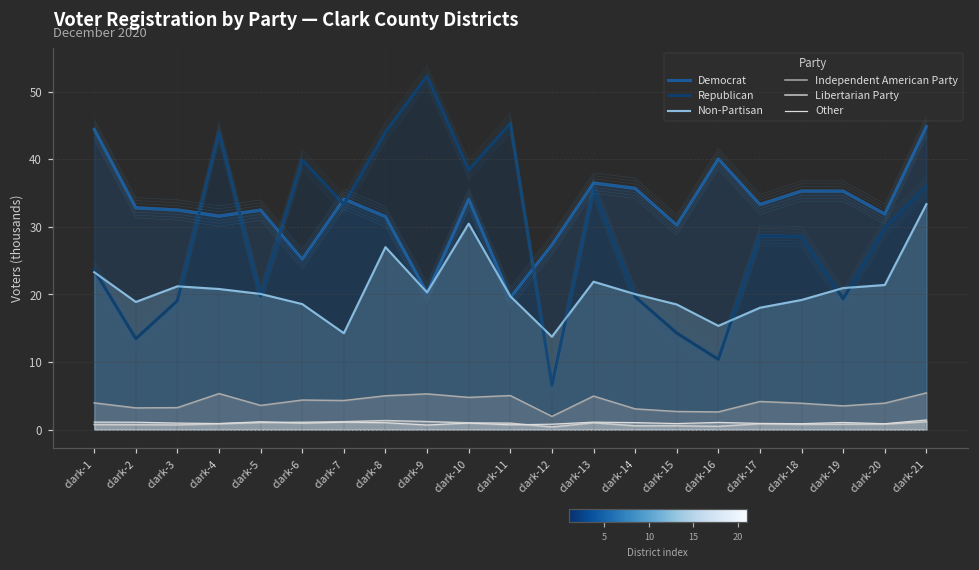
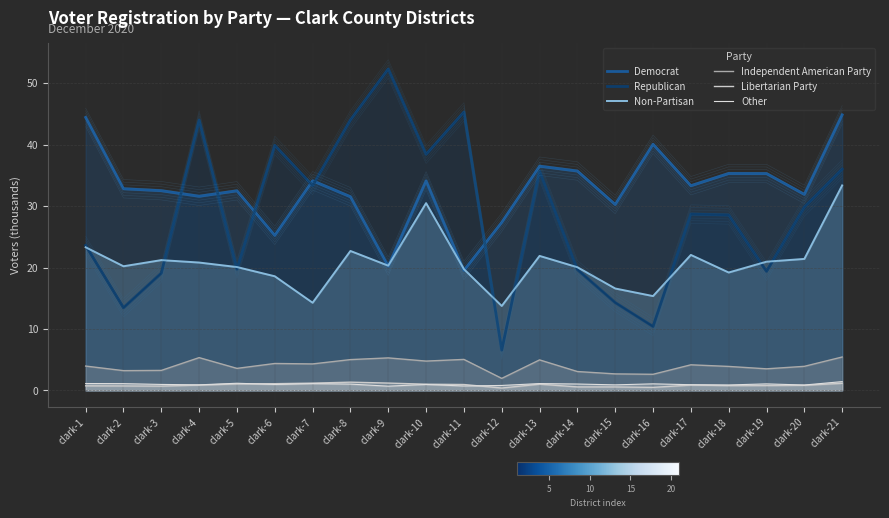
  {
    "Non-Partisan": {
-     "clark-2": 19,
+     "clark-2": 20,
      "clark-3": 21,
      "clark-4": 21,
      "clark-6": 19,
      "clark-7": 14,
-     "clark-8": 27,
+     "clark-8": 23,
      "clark-10": 30,
      "clark-12": 14,
      "clark-13": 22,
-     "clark-15": 19,
+     "clark-15": 17,
      "clark-16": 15,
-     "clark-17": 18,
+     "clark-17": 22,
      "clark-18": 19,
      "clark-20": 21,
      "clark-21": 33
    }
  }
